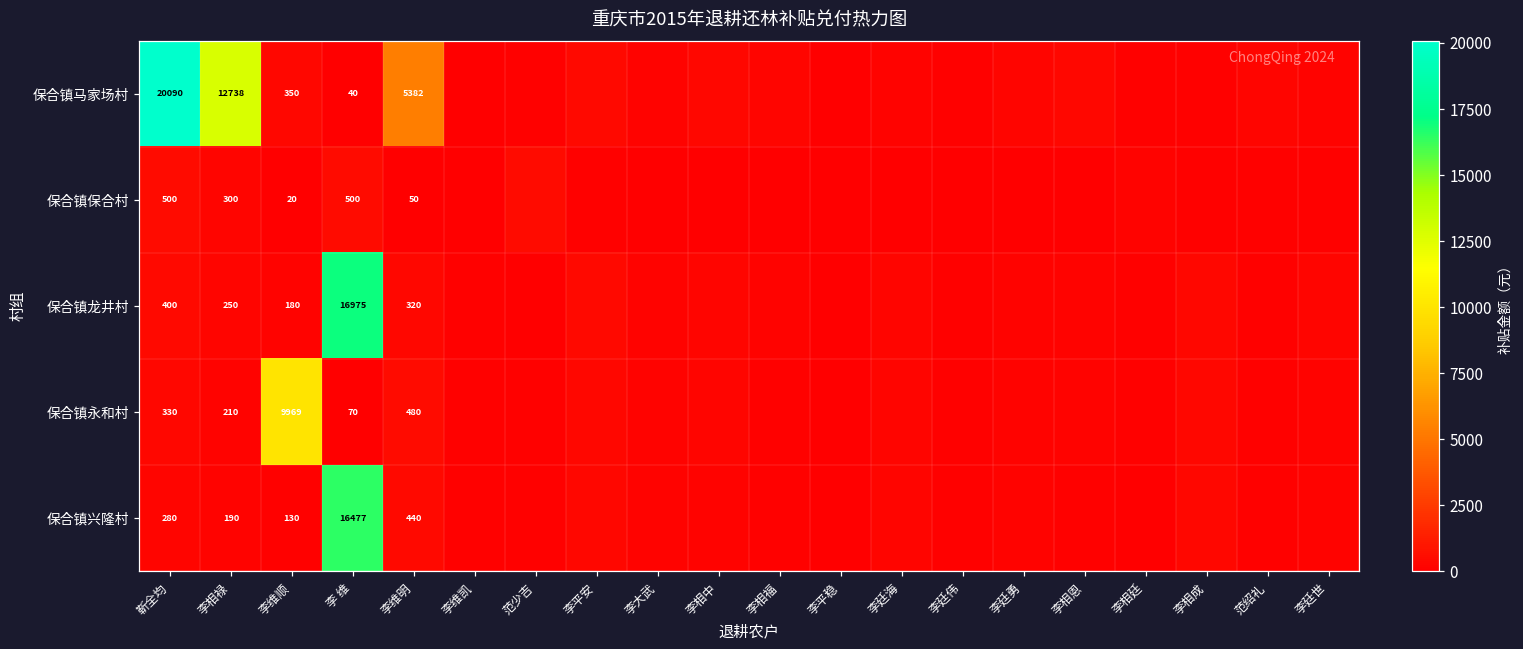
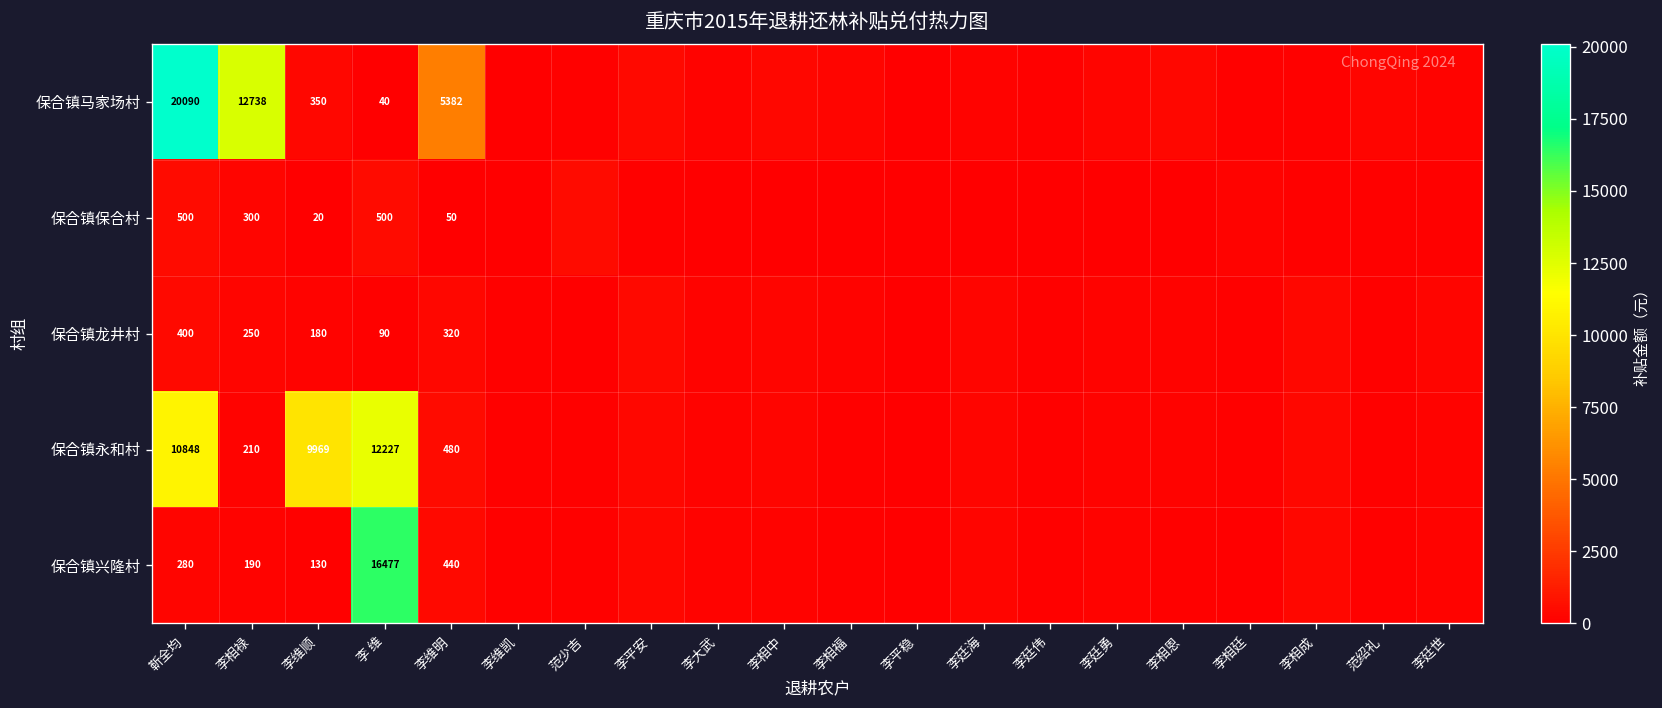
  {
    "保合镇马家场村": {
      "靳全均": 20090,
      "李相禄": 12738,
      "李维顺": 350,
      "李 维": 40,
      "李维明": 5382,
      "范绍礼": 2024
    },
    "保合镇保合村": {
      "靳全均": 500,
      "李相禄": 300,
      "李维顺": 20,
      "李 维": 500,
      "李维明": 50
    },
    "保合镇龙井村": {
      "靳全均": 400,
      "李相禄": 250,
      "李维顺": 180,
-     "李 维": 16975,
+     "李 维": 90,
      "李维明": 320
    },
    "保合镇永和村": {
-     "靳全均": 330,
+     "靳全均": 10848,
      "李相禄": 210,
      "李维顺": 9969,
-     "李 维": 70,
+     "李 维": 12227,
      "李维明": 480
    },
    "保合镇兴隆村": {
      "靳全均": 280,
      "李相禄": 190,
      "李维顺": 130,
      "李 维": 16477,
      "李维明": 440
    }
  }
